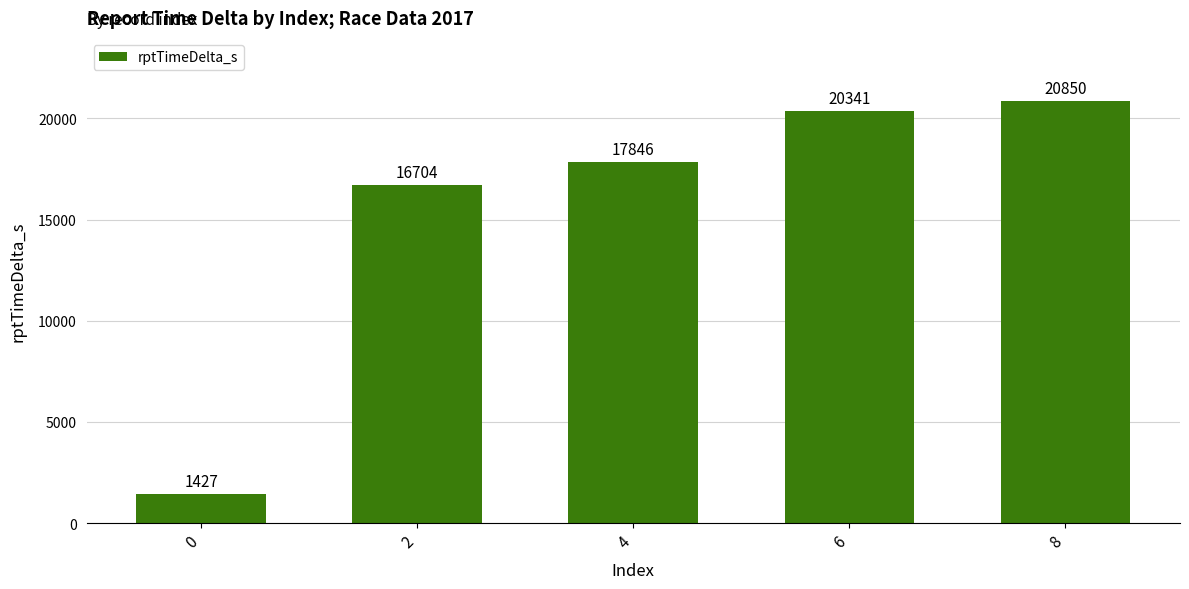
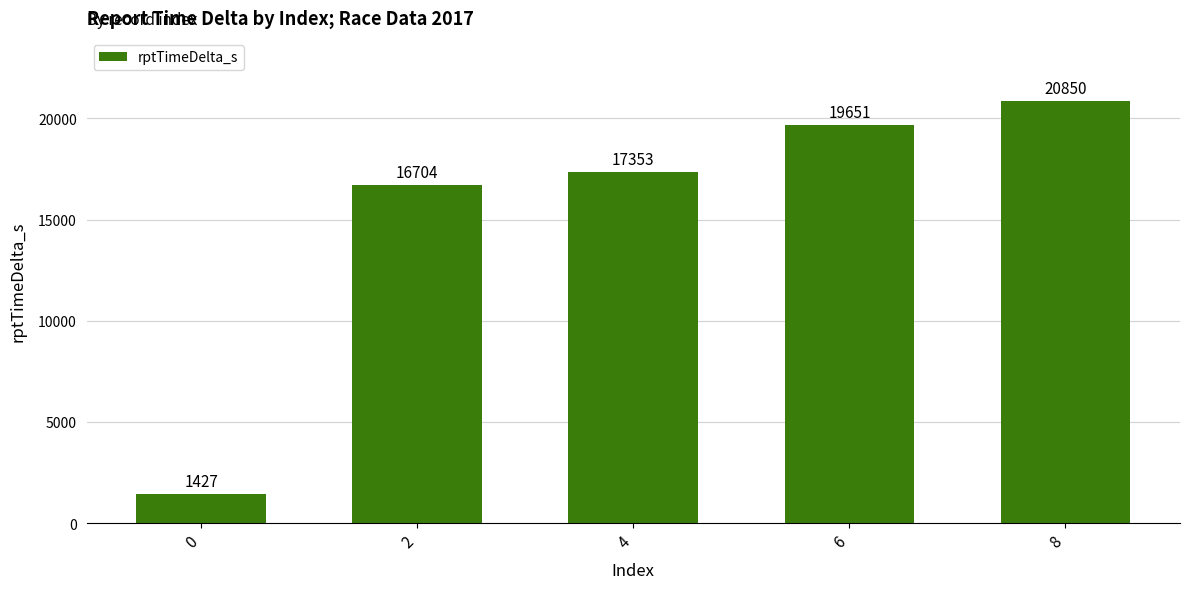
  {
    "0": 1427,
    "2": 16704,
-   "4": 17846,
-   "6": 20341,
+   "4": 17353,
+   "6": 19651,
    "8": 20850
  }
